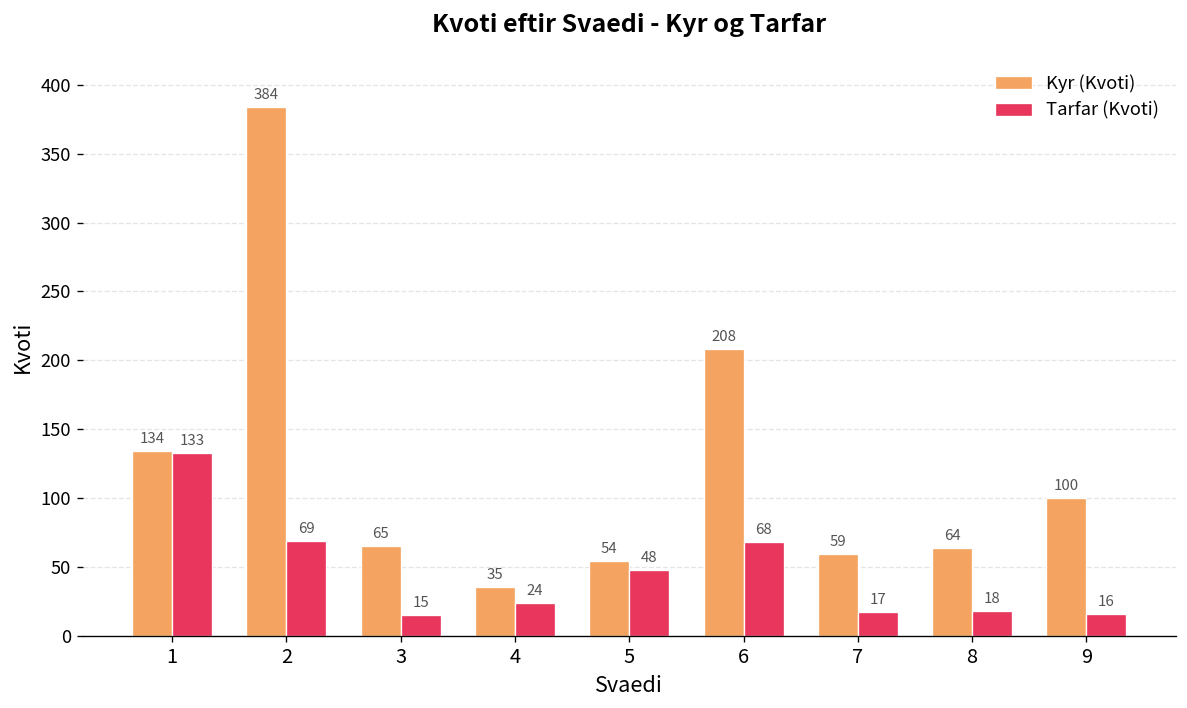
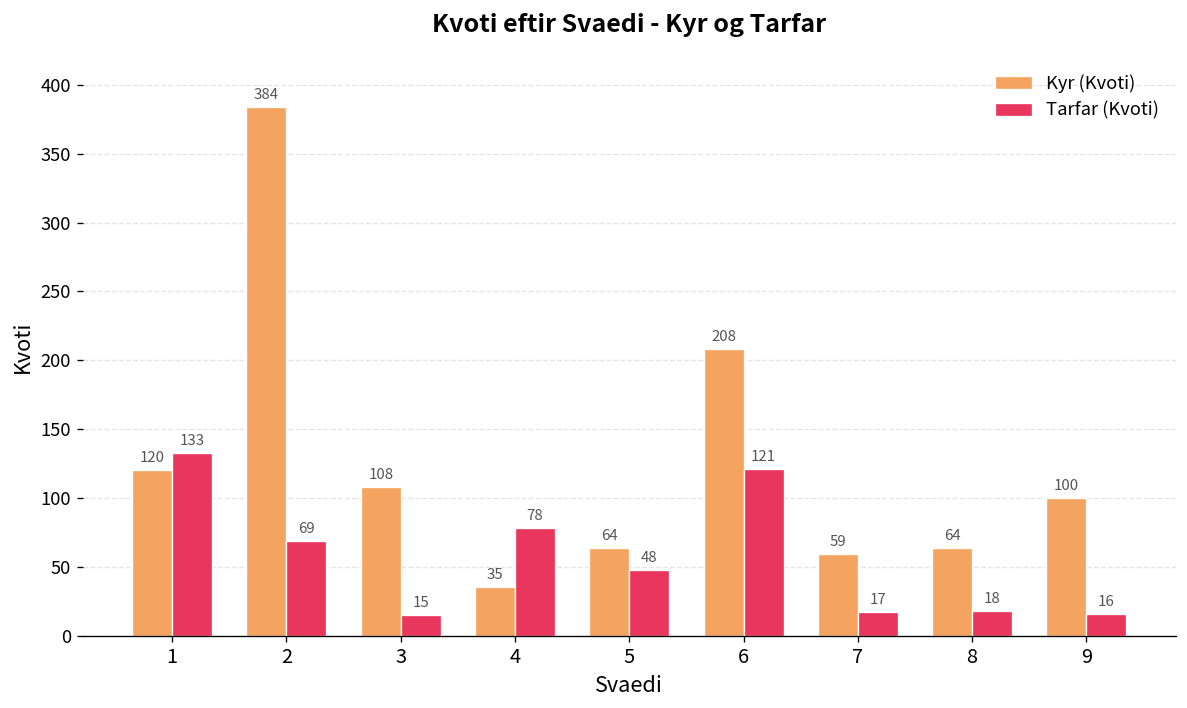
  {
    "Kyr (Kvoti)": {
-     "1": 134,
+     "1": 120,
      "2": 384,
-     "3": 65,
+     "3": 108,
      "4": 35,
-     "5": 54,
+     "5": 64,
      "6": 208,
      "7": 59,
      "8": 64,
      "9": 100
    },
    "Tarfar (Kvoti)": {
      "1": 133,
      "2": 69,
      "3": 15,
-     "4": 24,
+     "4": 78,
      "5": 48,
-     "6": 68,
+     "6": 121,
      "7": 17,
      "8": 18,
      "9": 16
    }
  }
